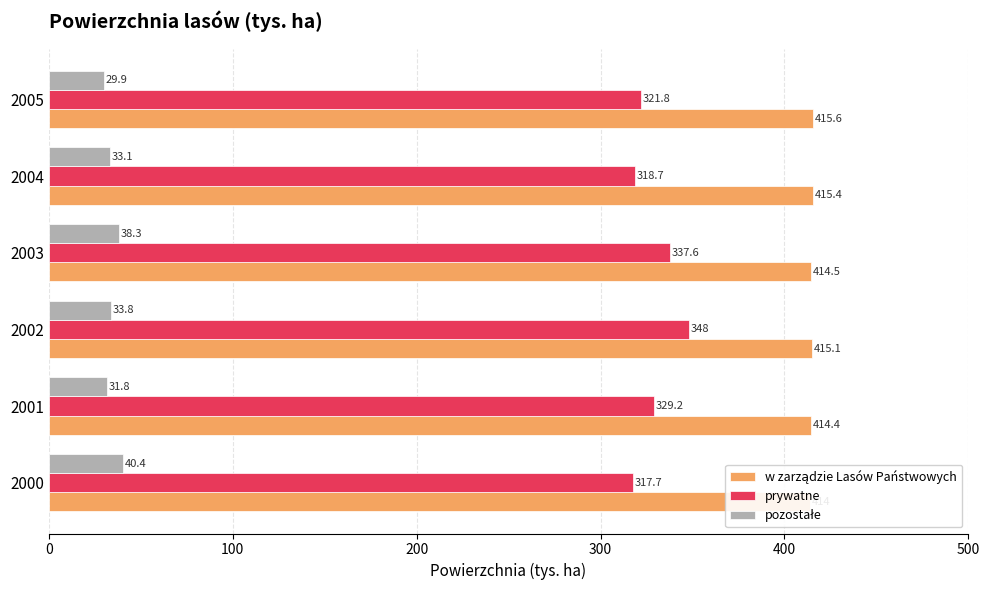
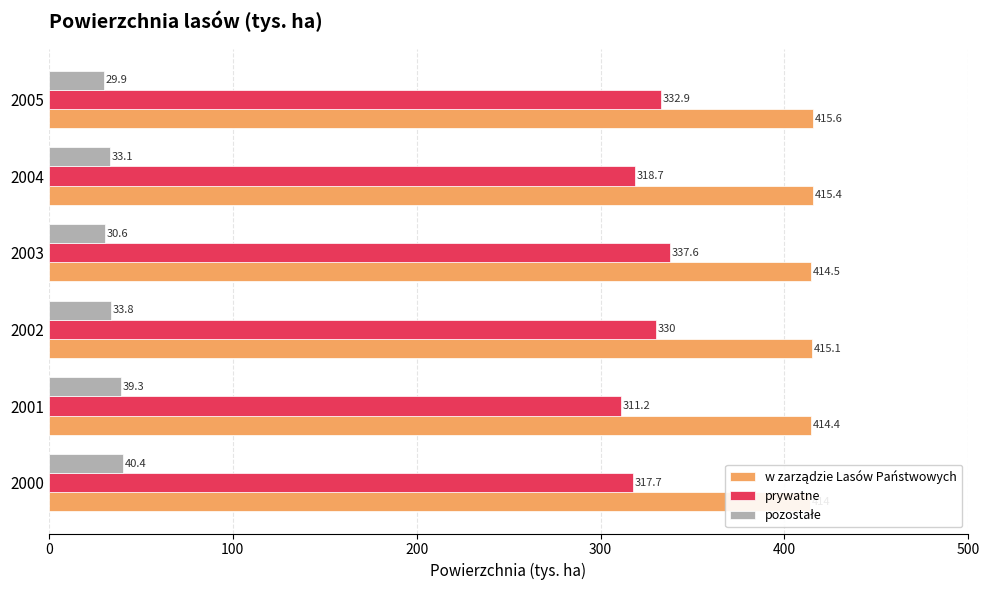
  {
    "w zarządzie Lasów Państwowych": {
      "2005": 415.6,
      "2004": 415.4,
      "2003": 414.5,
      "2002": 415.1,
      "2001": 414.4
    },
    "prywatne": {
-     "2005": 321.8,
+     "2005": 332.9,
      "2004": 318.7,
      "2003": 337.6,
-     "2002": 348,
-     "2001": 329.2,
+     "2002": 330,
+     "2001": 311.2,
      "2000": 317.7
    },
    "pozostałe": {
      "2005": 29.9,
      "2004": 33.1,
-     "2003": 38.3,
+     "2003": 30.6,
      "2002": 33.8,
-     "2001": 31.8,
+     "2001": 39.3,
      "2000": 40.4
    }
  }
